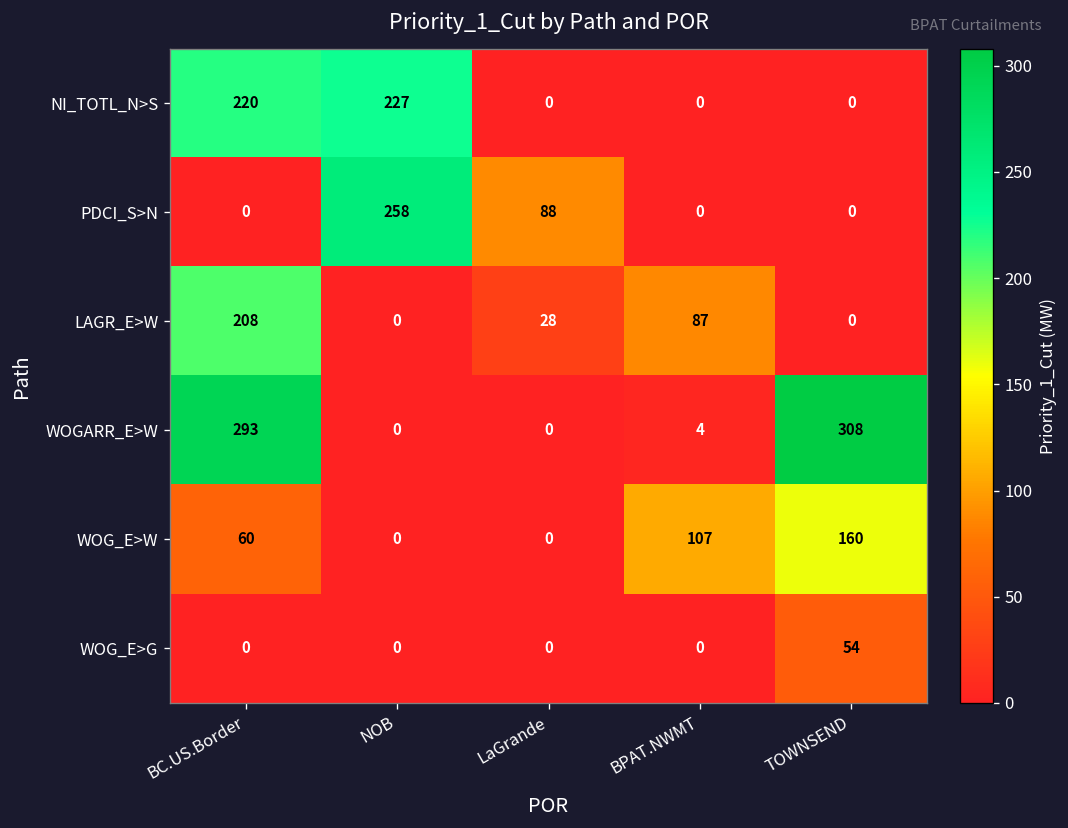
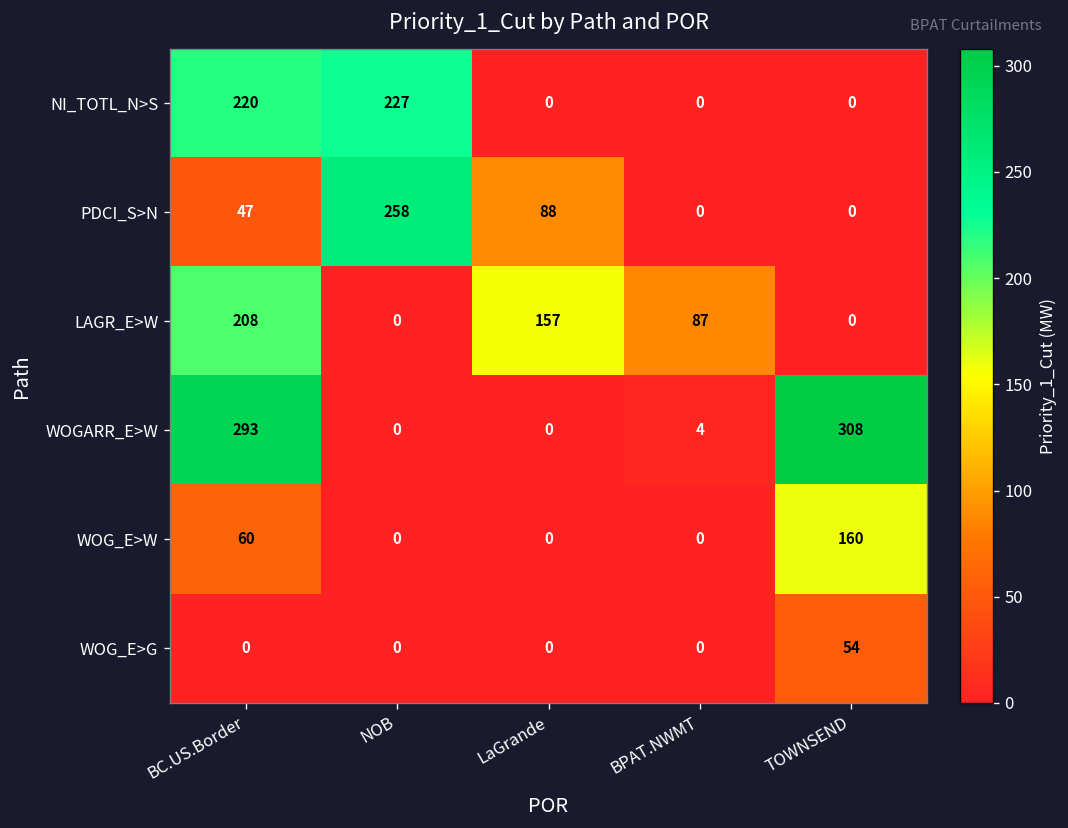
  {
    "NI_TOTL_N>S": {
      "BC.US.Border": 220,
      "NOB": 227,
      "LaGrande": 0,
      "BPAT.NWMT": 0,
      "TOWNSEND": 0
    },
    "PDCI_S>N": {
-     "BC.US.Border": 0,
+     "BC.US.Border": 47,
      "NOB": 258,
      "LaGrande": 88,
      "BPAT.NWMT": 0,
      "TOWNSEND": 0
    },
    "LAGR_E>W": {
      "BC.US.Border": 208,
      "NOB": 0,
-     "LaGrande": 28,
+     "LaGrande": 157,
      "BPAT.NWMT": 87,
      "TOWNSEND": 0
    },
    "WOGARR_E>W": {
      "BC.US.Border": 293,
      "NOB": 0,
      "LaGrande": 0,
      "BPAT.NWMT": 4,
      "TOWNSEND": 308
    },
    "WOG_E>W": {
      "BC.US.Border": 60,
      "NOB": 0,
      "LaGrande": 0,
-     "BPAT.NWMT": 107,
+     "BPAT.NWMT": 0,
      "TOWNSEND": 160
    },
    "WOG_E>G": {
      "BC.US.Border": 0,
      "NOB": 0,
      "LaGrande": 0,
      "BPAT.NWMT": 0,
      "TOWNSEND": 54
    }
  }
